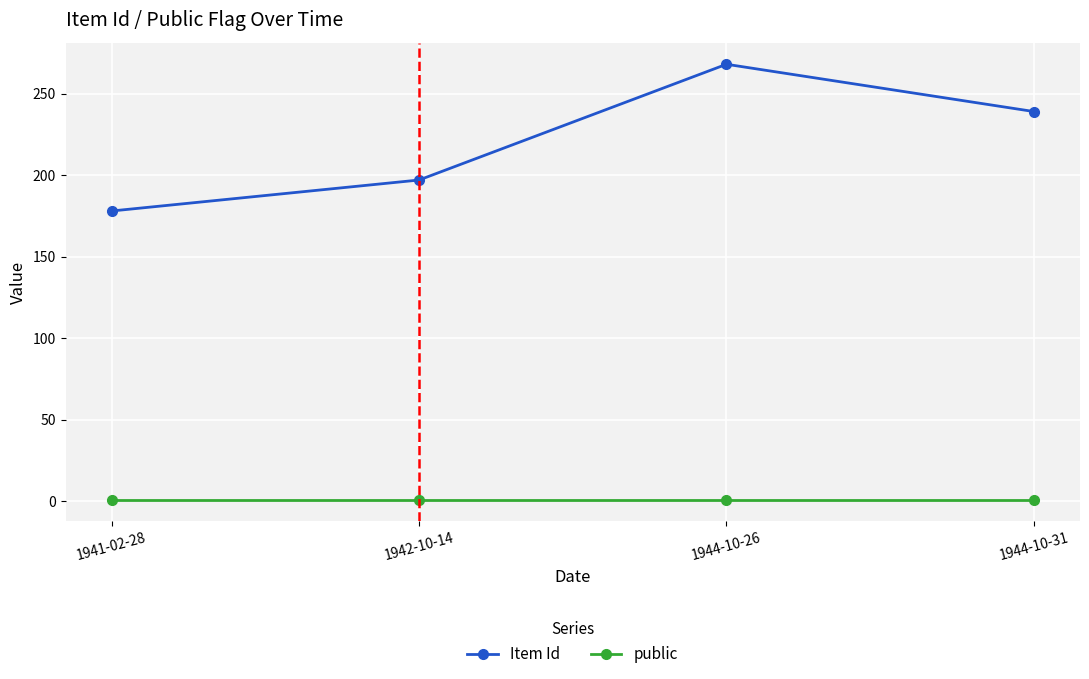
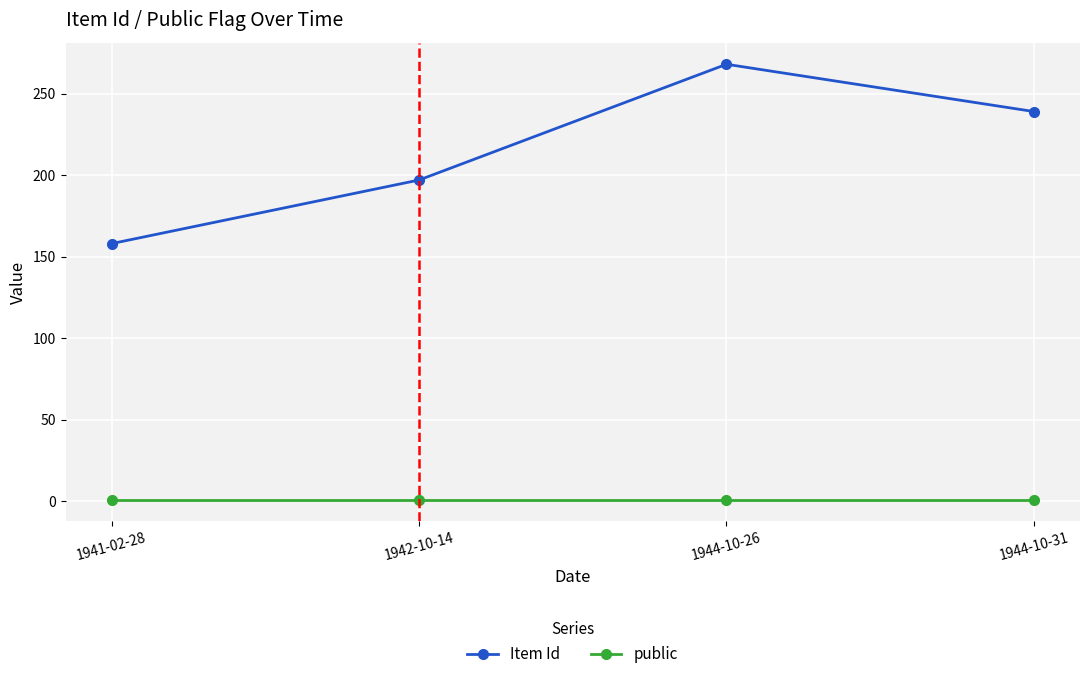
  {
    "Item Id": {
-     "1941-02-28": 178,
+     "1941-02-28": 158,
      "1942-10-14": 197,
      "1944-10-26": 268,
      "1944-10-31": 239
    },
    "public": {
      "1941-02-28": 1,
      "1942-10-14": 1,
      "1944-10-26": 1,
      "1944-10-31": 1
    }
  }
